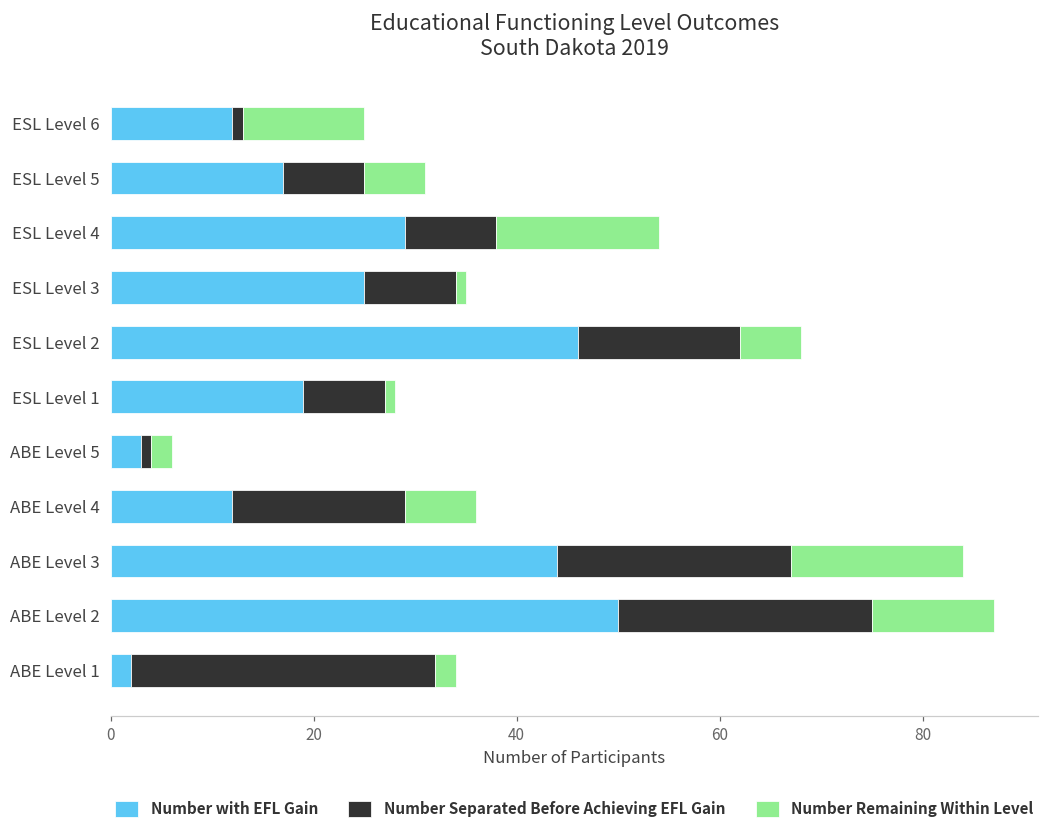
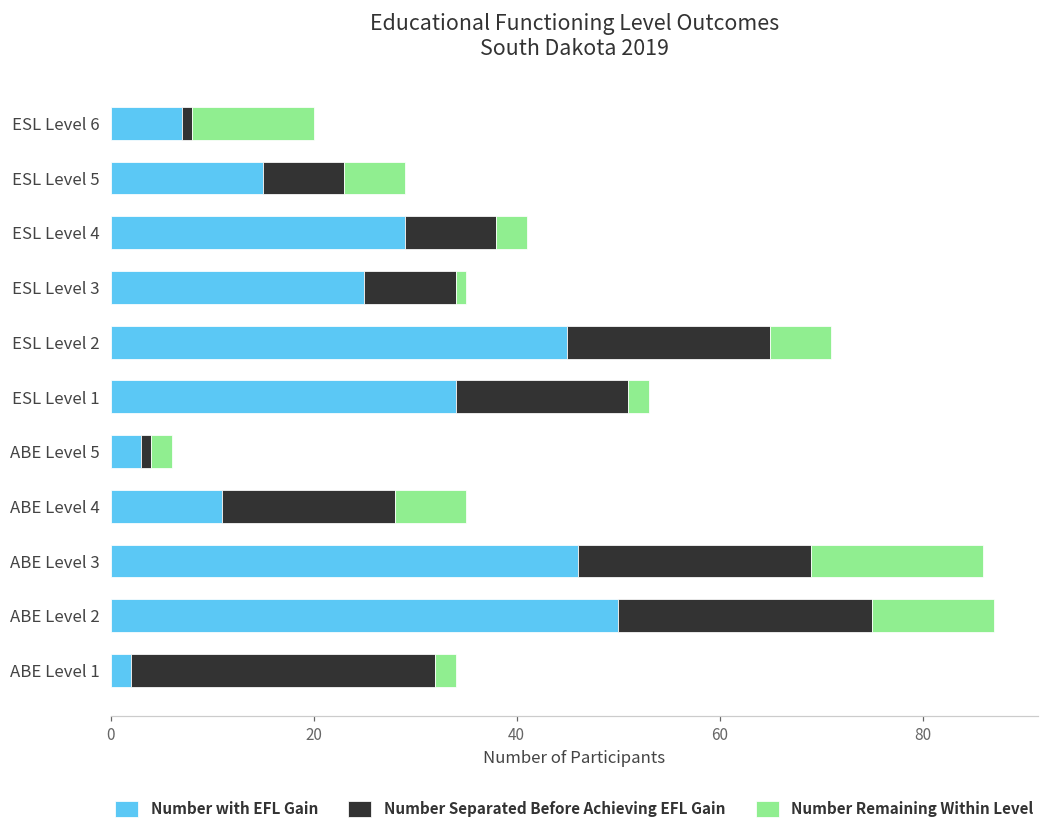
  {
    "Number with EFL Gain": {
-     "ESL Level 6": 12,
-     "ESL Level 5": 17,
+     "ESL Level 6": 7,
+     "ESL Level 5": 15,
      "ESL Level 4": 29,
      "ESL Level 3": 25,
-     "ESL Level 2": 46,
-     "ESL Level 1": 19,
+     "ESL Level 2": 45,
+     "ESL Level 1": 34,
      "ABE Level 5": 3,
-     "ABE Level 4": 12,
-     "ABE Level 3": 44,
+     "ABE Level 4": 11,
+     "ABE Level 3": 46,
      "ABE Level 2": 50,
      "ABE Level 1": 2
    },
    "Number Separated Before Achieving EFL Gain": {
      "ESL Level 6": 1,
      "ESL Level 5": 8,
      "ESL Level 4": 9,
      "ESL Level 3": 9,
-     "ESL Level 2": 16,
-     "ESL Level 1": 8,
+     "ESL Level 2": 20,
+     "ESL Level 1": 17,
      "ABE Level 5": 1,
      "ABE Level 4": 17,
      "ABE Level 3": 23,
      "ABE Level 2": 25,
      "ABE Level 1": 30
    },
    "Number Remaining Within Level": {
      "ESL Level 6": 12,
      "ESL Level 5": 6,
-     "ESL Level 4": 16,
+     "ESL Level 4": 3,
      "ESL Level 3": 1,
      "ESL Level 2": 6,
-     "ESL Level 1": 1,
+     "ESL Level 1": 2,
      "ABE Level 5": 2,
      "ABE Level 4": 7,
      "ABE Level 3": 17,
      "ABE Level 2": 12,
      "ABE Level 1": 2
    }
  }
